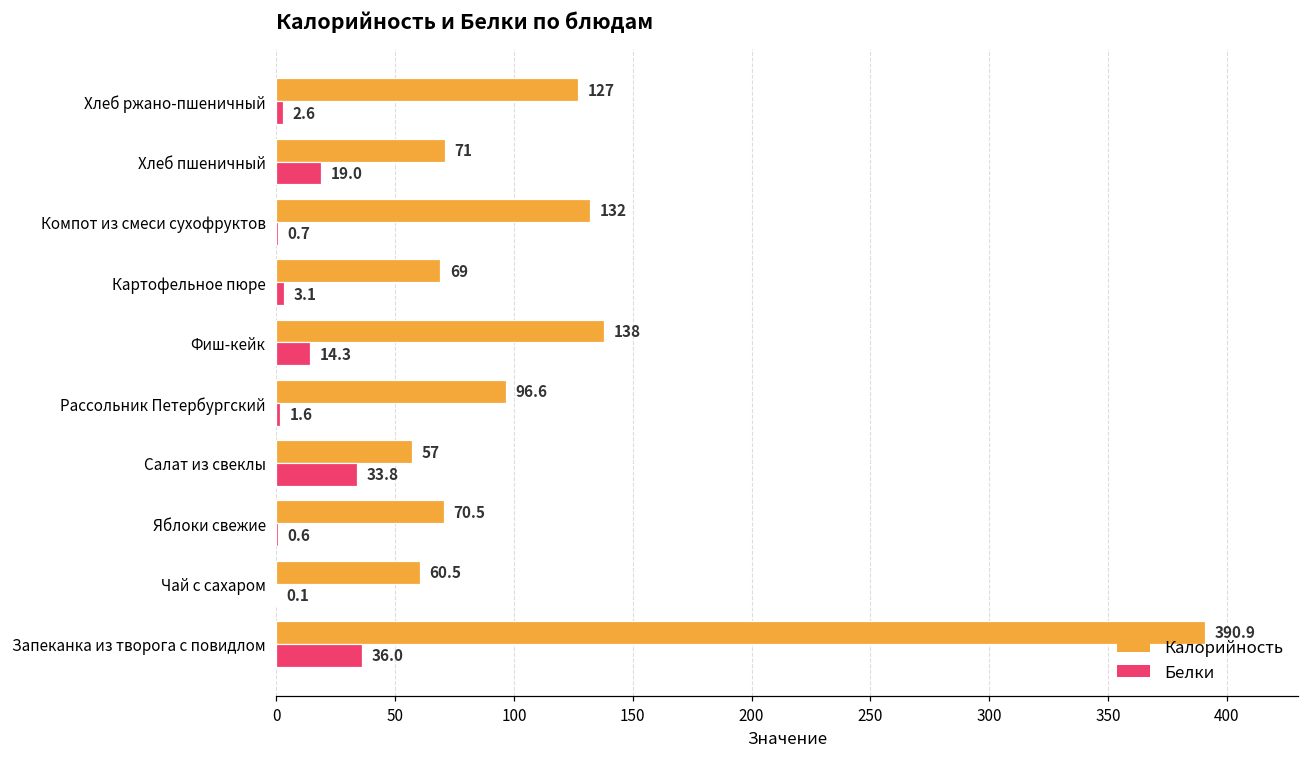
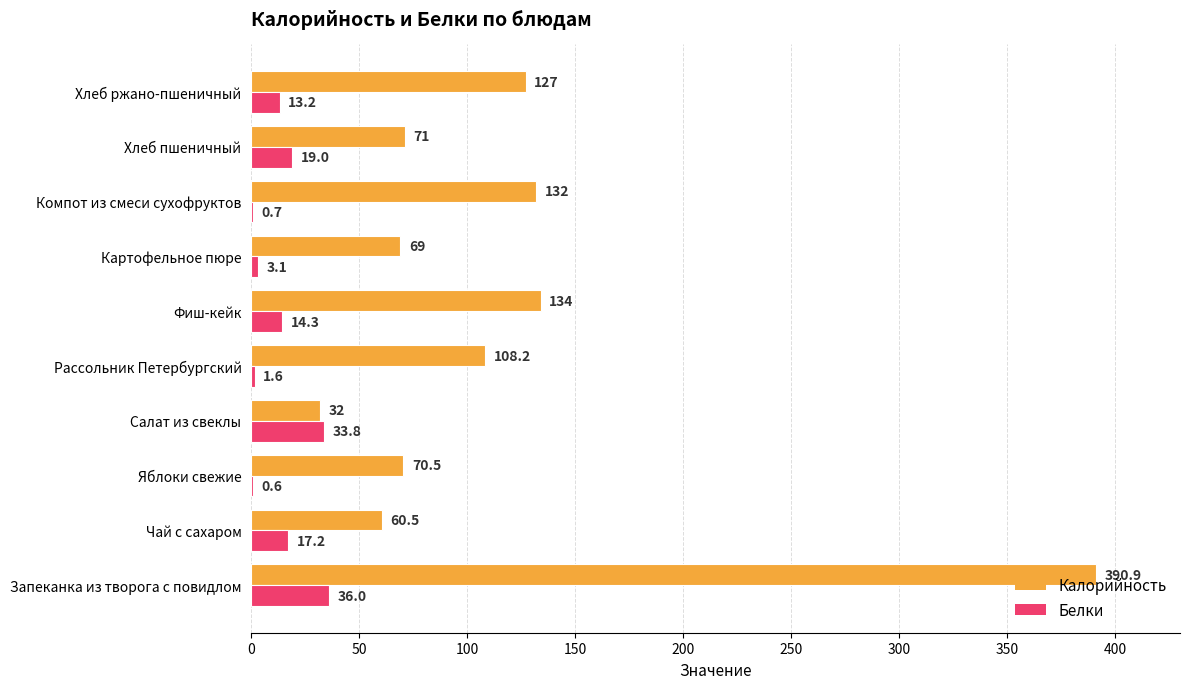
  {
    "Калорийность": {
      "Хлеб ржано-пшеничный": 127,
      "Хлеб пшеничный": 71,
      "Компот из смеси сухофруктов": 132,
      "Картофельное пюре": 69,
-     "Фиш-кейк": 138,
-     "Рассольник Петербургский": 96.6,
-     "Салат из свеклы": 57,
+     "Фиш-кейк": 134,
+     "Рассольник Петербургский": 108.2,
+     "Салат из свеклы": 32,
      "Яблоки свежие": 70.5,
      "Чай с сахаром": 60.5,
      "Запеканка из творога с повидлом": 390.9
    },
    "Белки": {
-     "Хлеб ржано-пшеничный": 2.6,
+     "Хлеб ржано-пшеничный": 13.2,
      "Хлеб пшеничный": 19.0,
      "Компот из смеси сухофруктов": 0.7,
      "Картофельное пюре": 3.1,
      "Фиш-кейк": 14.3,
      "Рассольник Петербургский": 1.6,
      "Салат из свеклы": 33.8,
      "Яблоки свежие": 0.6,
-     "Чай с сахаром": 0.1,
+     "Чай с сахаром": 17.2,
      "Запеканка из творога с повидлом": 36.0
    }
  }
